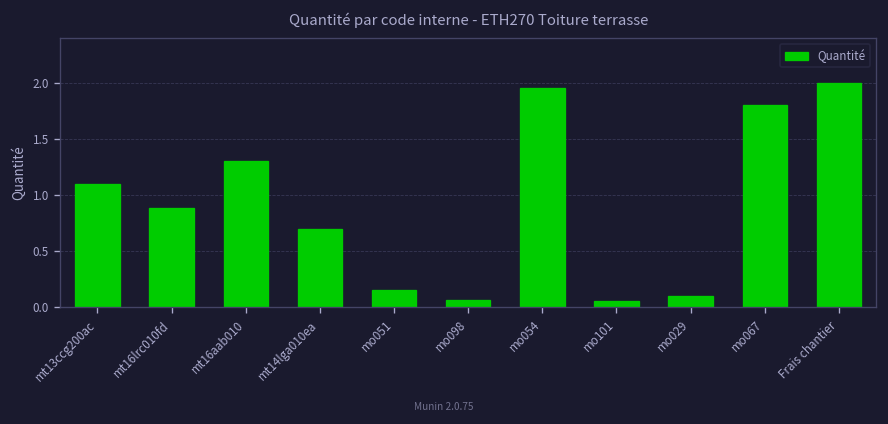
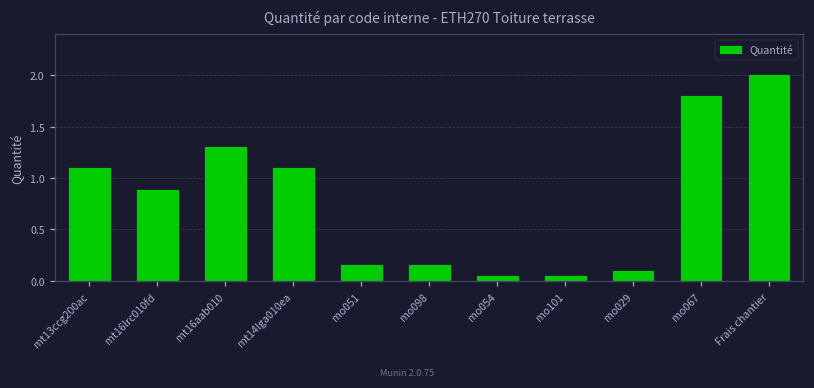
  {
    "mt13ccg200ac": 1.1,
    "mt16lrc010fd": 0.9,
    "mt16aab010": 1.3,
-   "mt14lga010ea": 0.7,
+   "mt14lga010ea": 1.1,
    "mo051": 0.2,
-   "mo098": 0.1,
-   "mo054": 2.0,
+   "mo098": 0.2,
+   "mo054": 0.1,
    "mo101": 0.1,
    "mo029": 0.1,
    "mo067": 1.8,
    "Frais chantier": 2.0
  }
